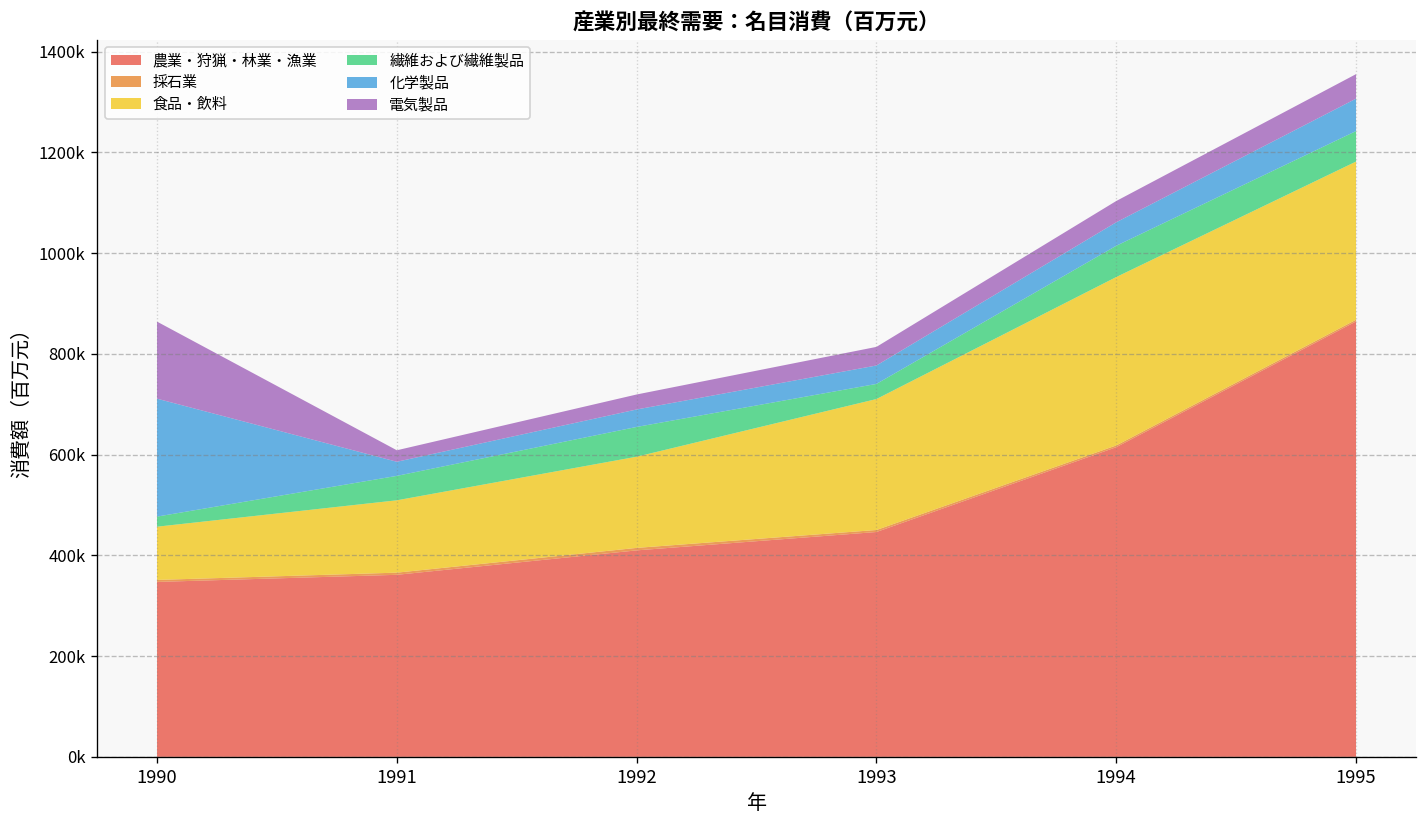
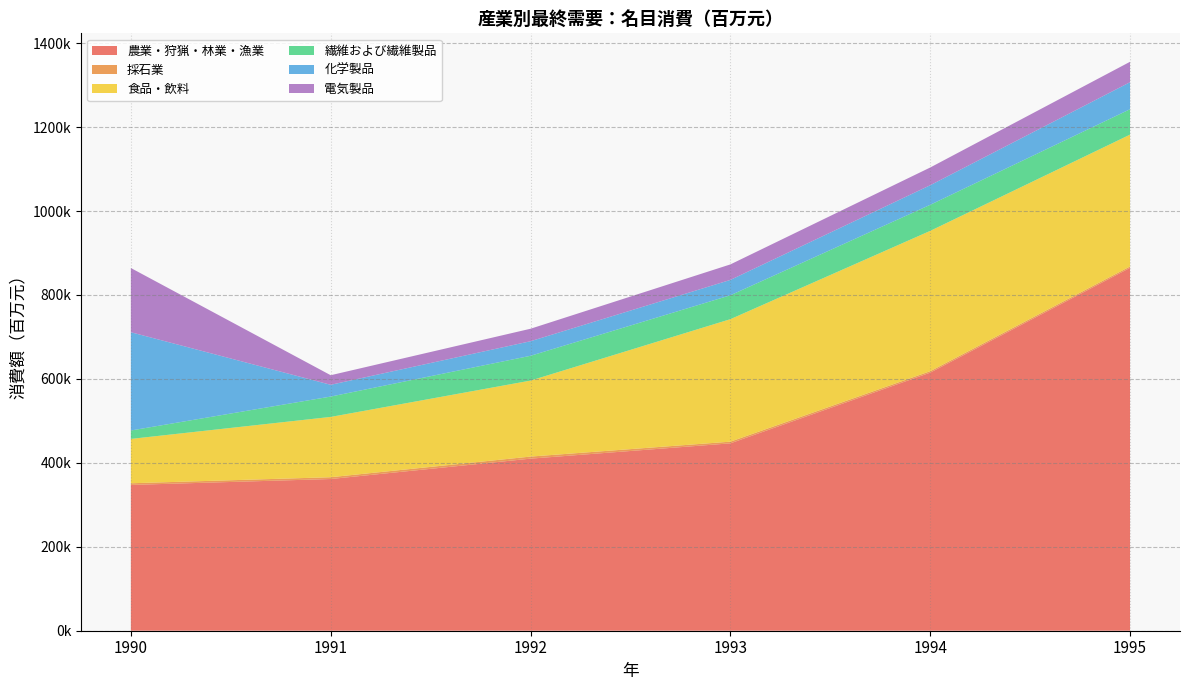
  {
    "食品・飲料": {
      "1990": 110000,
      "1991": 140000,
      "1992": 180000,
-     "1993": 260000,
+     "1993": 290000,
      "1994": 330000,
      "1995": 310000
    },
    "繊維および繊維製品": {
      "1990": 20000,
      "1991": 50000,
      "1992": 60000,
-     "1993": 30000,
+     "1993": 60000,
      "1994": 60000,
      "1995": 60000
    },
    "化学製品": {
      "1990": 230000,
      "1991": 30000,
      "1992": 30000,
      "1993": 40000,
      "1994": 50000,
      "1995": 60000
    },
    "電気製品": {
      "1990": 150000,
      "1991": 20000,
      "1992": 30000,
      "1993": 40000,
      "1994": 40000,
      "1995": 50000
    }
  }
